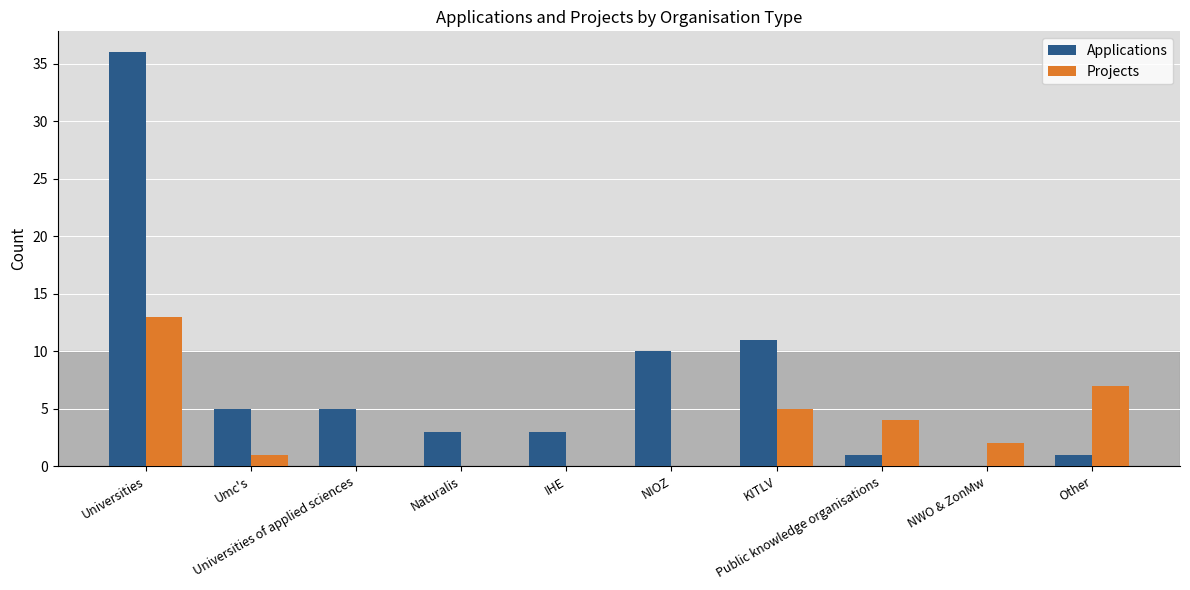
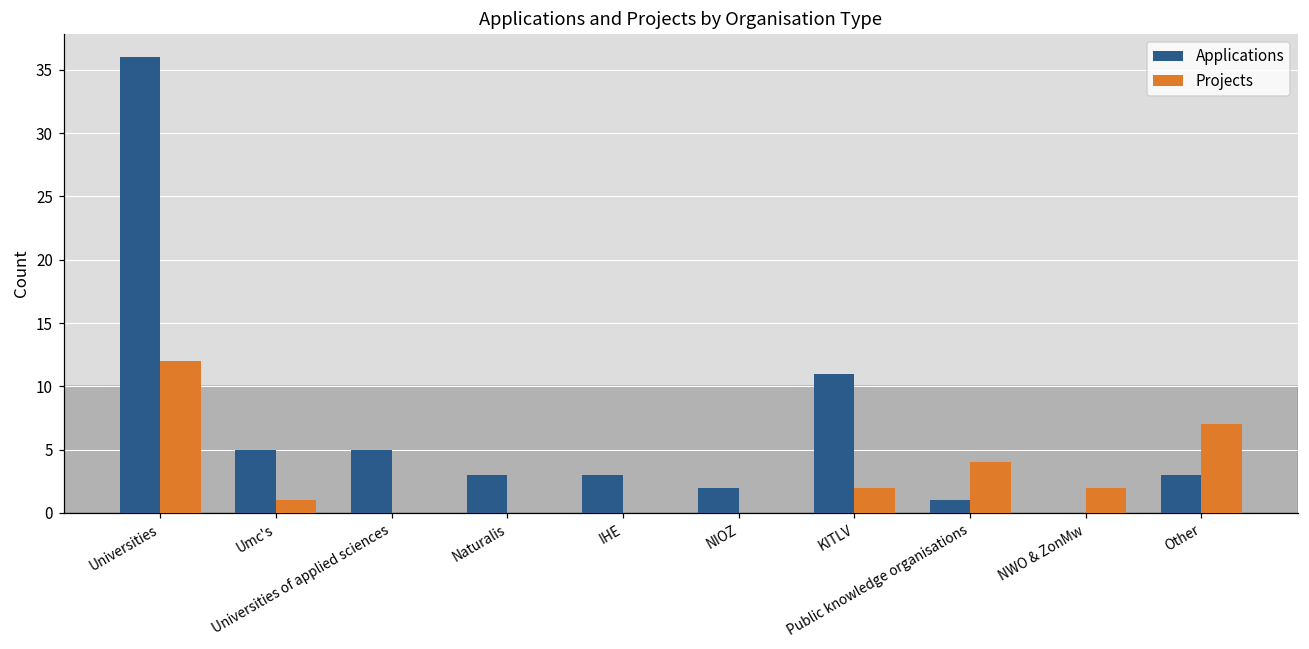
  {
    "Applications": {
      "Universities": 36,
      "Umc's": 5,
      "Universities of applied sciences": 5,
      "Naturalis": 3,
      "IHE": 3,
-     "NIOZ": 10,
+     "NIOZ": 2,
      "KITLV": 11,
      "Public knowledge organisations": 1,
      "NWO & ZonMw": 0,
-     "Other": 1
+     "Other": 3
    },
    "Projects": {
-     "Universities": 13,
+     "Universities": 12,
      "Umc's": 1,
      "Universities of applied sciences": 0,
      "Naturalis": 0,
      "IHE": 0,
      "NIOZ": 0,
-     "KITLV": 5,
+     "KITLV": 2,
      "Public knowledge organisations": 4,
      "NWO & ZonMw": 2,
      "Other": 7
    }
  }
